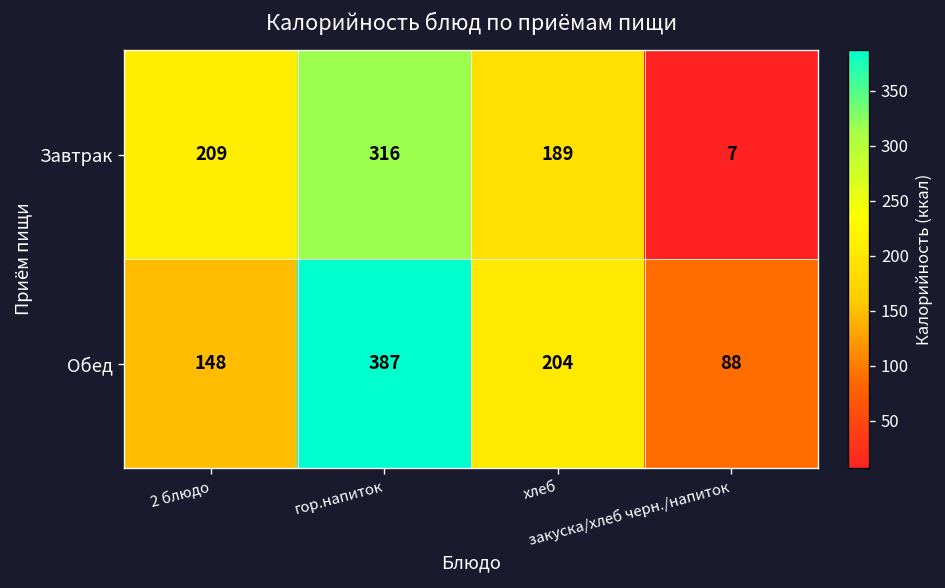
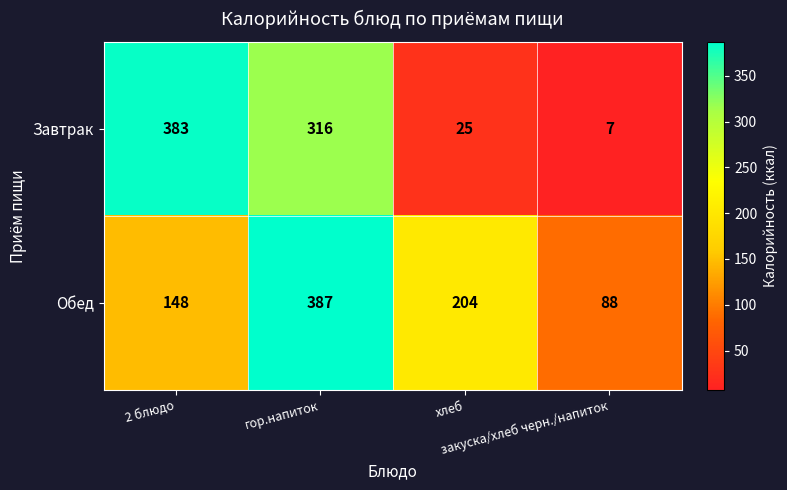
  {
    "Завтрак": {
-     "2 блюдо": 209,
+     "2 блюдо": 383,
      "гор.напиток": 316,
-     "хлеб": 189,
+     "хлеб": 25,
      "закуска/хлеб черн./напиток": 7
    },
    "Обед": {
      "2 блюдо": 148,
      "гор.напиток": 387,
      "хлеб": 204,
      "закуска/хлеб черн./напиток": 88
    }
  }
